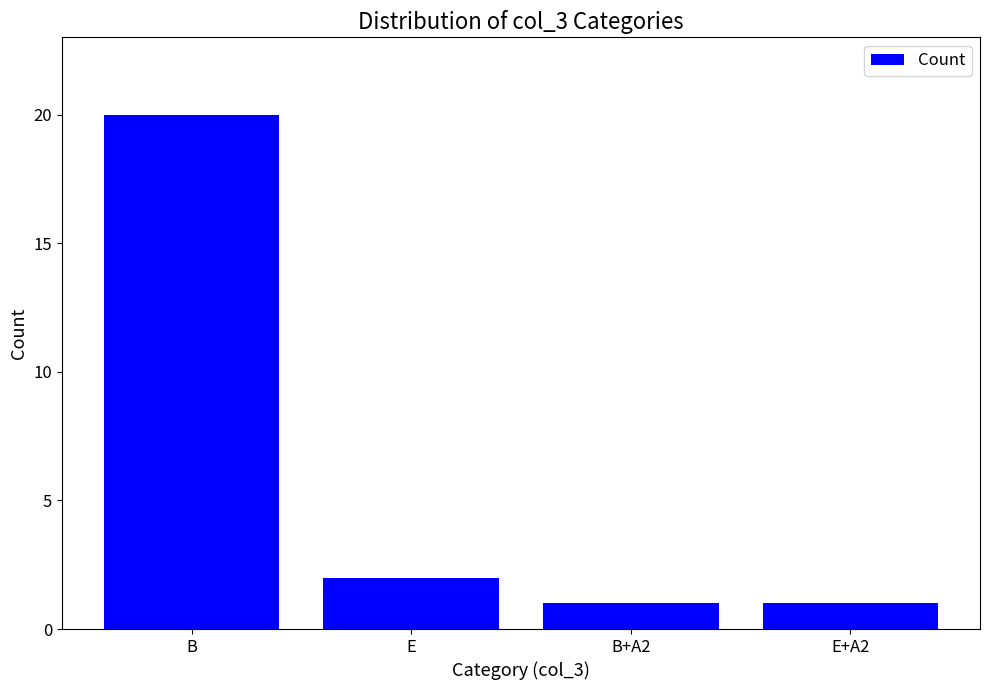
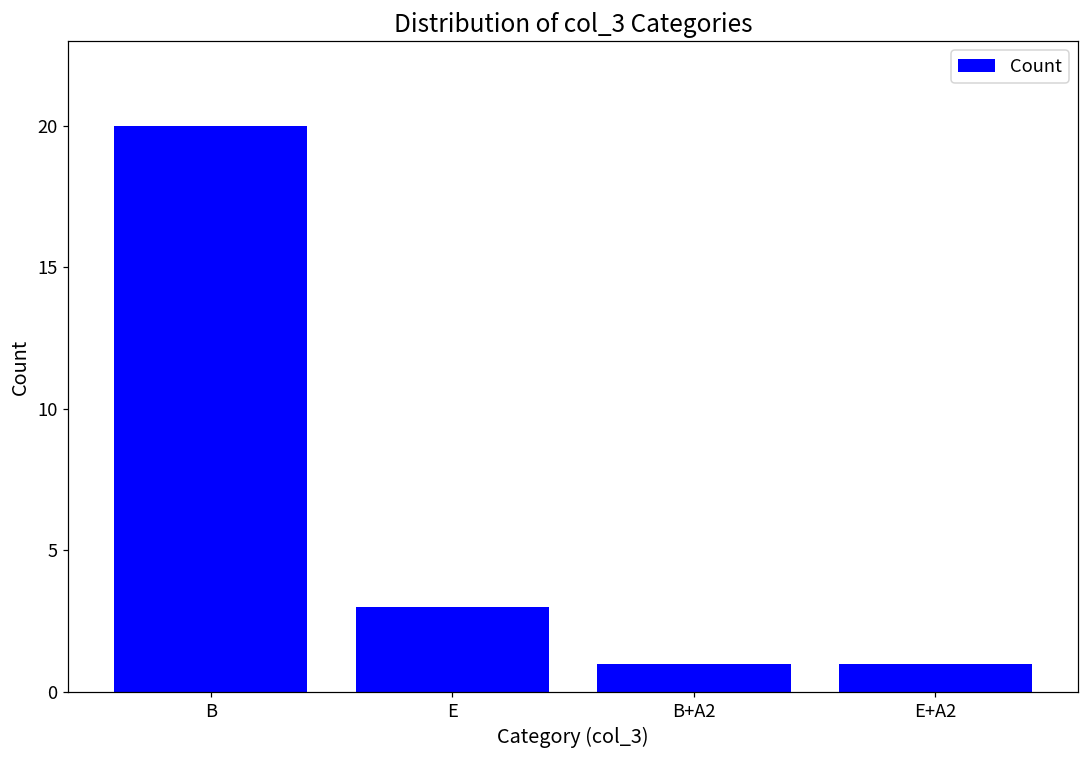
  {
    "B": 20,
-   "E": 2,
+   "E": 3,
    "B+A2": 1,
    "E+A2": 1
  }
